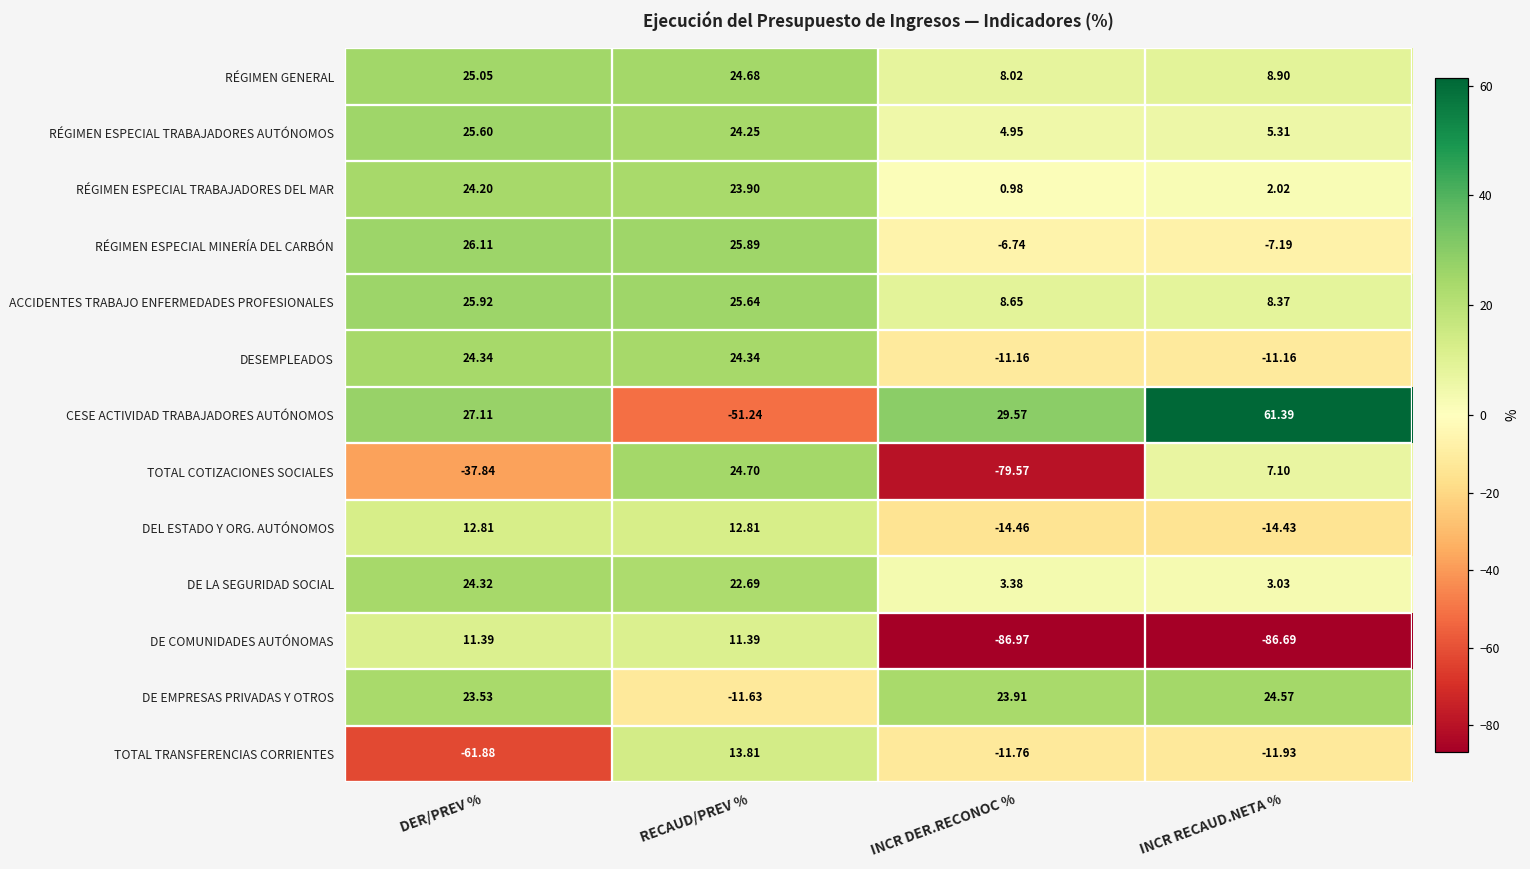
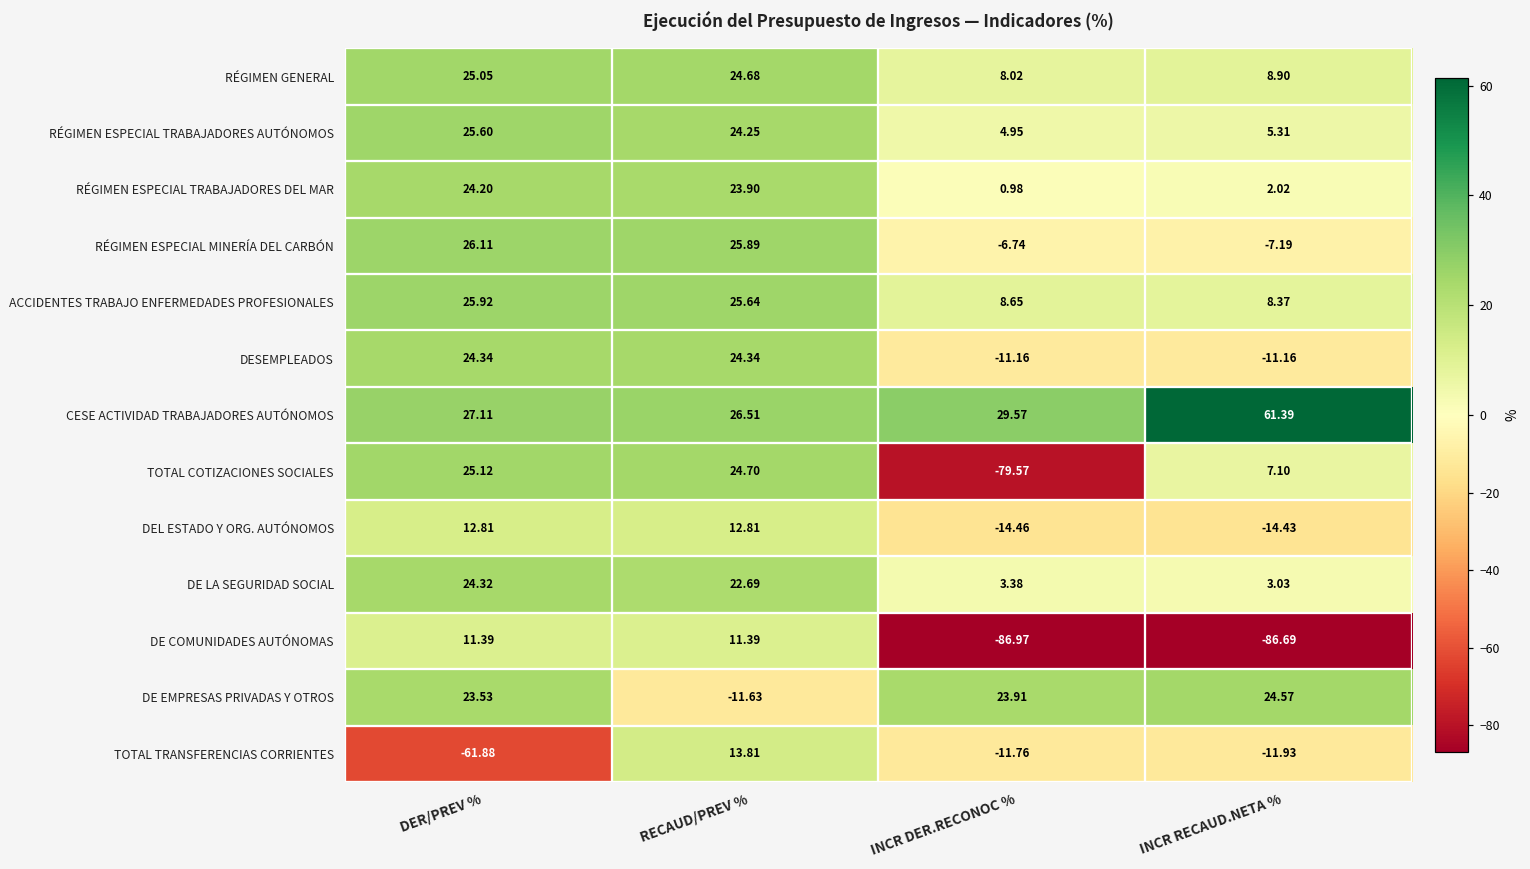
  {
    "RÉGIMEN GENERAL": {
      "DER/PREV %": 25.05,
      "RECAUD/PREV %": 24.68,
      "INCR DER.RECONOC %": 8.02,
      "INCR RECAUD.NETA %": 8.90
    },
    "RÉGIMEN ESPECIAL TRABAJADORES AUTÓNOMOS": {
      "DER/PREV %": 25.60,
      "RECAUD/PREV %": 24.25,
      "INCR DER.RECONOC %": 4.95,
      "INCR RECAUD.NETA %": 5.31
    },
    "RÉGIMEN ESPECIAL TRABAJADORES DEL MAR": {
      "DER/PREV %": 24.20,
      "RECAUD/PREV %": 23.90,
      "INCR DER.RECONOC %": 0.98,
      "INCR RECAUD.NETA %": 2.02
    },
    "RÉGIMEN ESPECIAL MINERÍA DEL CARBÓN": {
      "DER/PREV %": 26.11,
      "RECAUD/PREV %": 25.89,
      "INCR DER.RECONOC %": -6.74,
      "INCR RECAUD.NETA %": -7.19
    },
    "ACCIDENTES TRABAJO ENFERMEDADES PROFESIONALES": {
      "DER/PREV %": 25.92,
      "RECAUD/PREV %": 25.64,
      "INCR DER.RECONOC %": 8.65,
      "INCR RECAUD.NETA %": 8.37
    },
    "DESEMPLEADOS": {
      "DER/PREV %": 24.34,
      "RECAUD/PREV %": 24.34,
      "INCR DER.RECONOC %": -11.16,
      "INCR RECAUD.NETA %": -11.16
    },
    "CESE ACTIVIDAD TRABAJADORES AUTÓNOMOS": {
      "DER/PREV %": 27.11,
-     "RECAUD/PREV %": -51.24,
+     "RECAUD/PREV %": 26.51,
      "INCR DER.RECONOC %": 29.57,
      "INCR RECAUD.NETA %": 61.39
    },
    "TOTAL COTIZACIONES SOCIALES": {
-     "DER/PREV %": -37.84,
+     "DER/PREV %": 25.12,
      "RECAUD/PREV %": 24.70,
      "INCR DER.RECONOC %": -79.57,
      "INCR RECAUD.NETA %": 7.10
    },
    "DEL ESTADO Y ORG. AUTÓNOMOS": {
      "DER/PREV %": 12.81,
      "RECAUD/PREV %": 12.81,
      "INCR DER.RECONOC %": -14.46,
      "INCR RECAUD.NETA %": -14.43
    },
    "DE LA SEGURIDAD SOCIAL": {
      "DER/PREV %": 24.32,
      "RECAUD/PREV %": 22.69,
      "INCR DER.RECONOC %": 3.38,
      "INCR RECAUD.NETA %": 3.03
    },
    "DE COMUNIDADES AUTÓNOMAS": {
      "DER/PREV %": 11.39,
      "RECAUD/PREV %": 11.39,
      "INCR DER.RECONOC %": -86.97,
      "INCR RECAUD.NETA %": -86.69
    },
    "DE EMPRESAS PRIVADAS Y OTROS": {
      "DER/PREV %": 23.53,
      "RECAUD/PREV %": -11.63,
      "INCR DER.RECONOC %": 23.91,
      "INCR RECAUD.NETA %": 24.57
    },
    "TOTAL TRANSFERENCIAS CORRIENTES": {
      "DER/PREV %": -61.88,
      "RECAUD/PREV %": 13.81,
      "INCR DER.RECONOC %": -11.76,
      "INCR RECAUD.NETA %": -11.93
    }
  }
